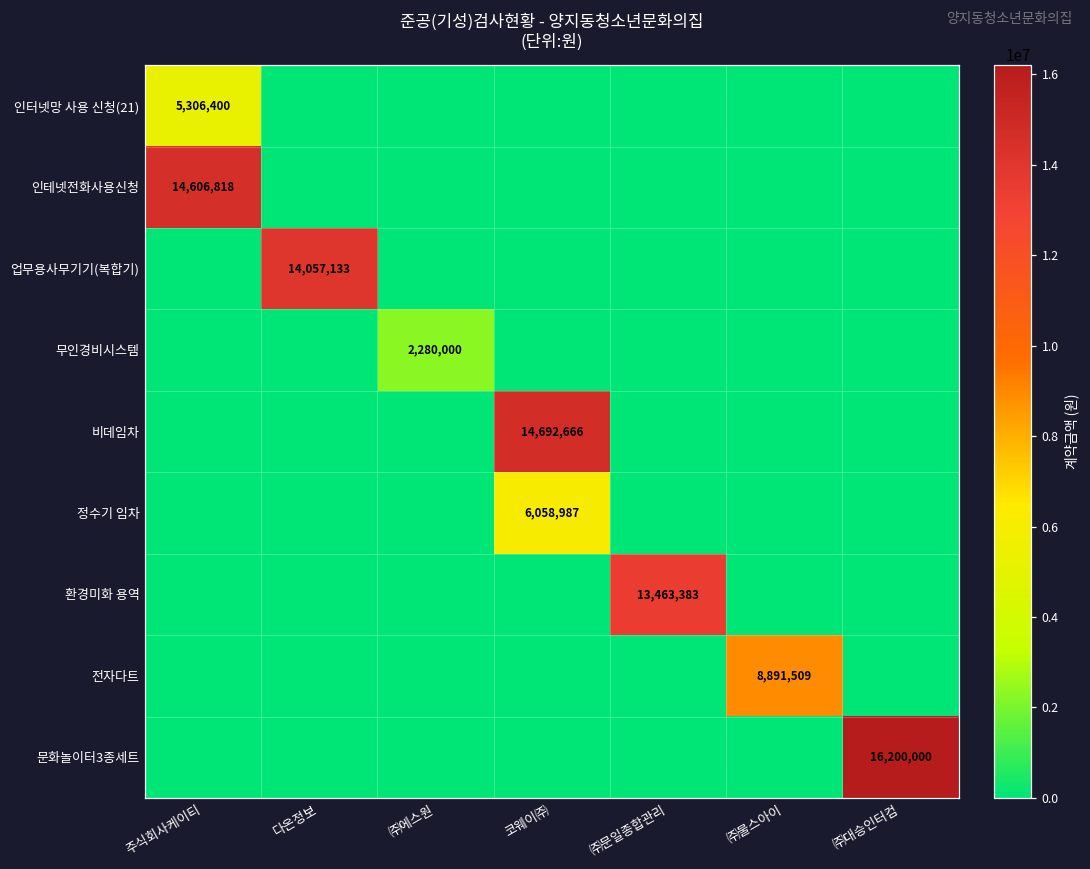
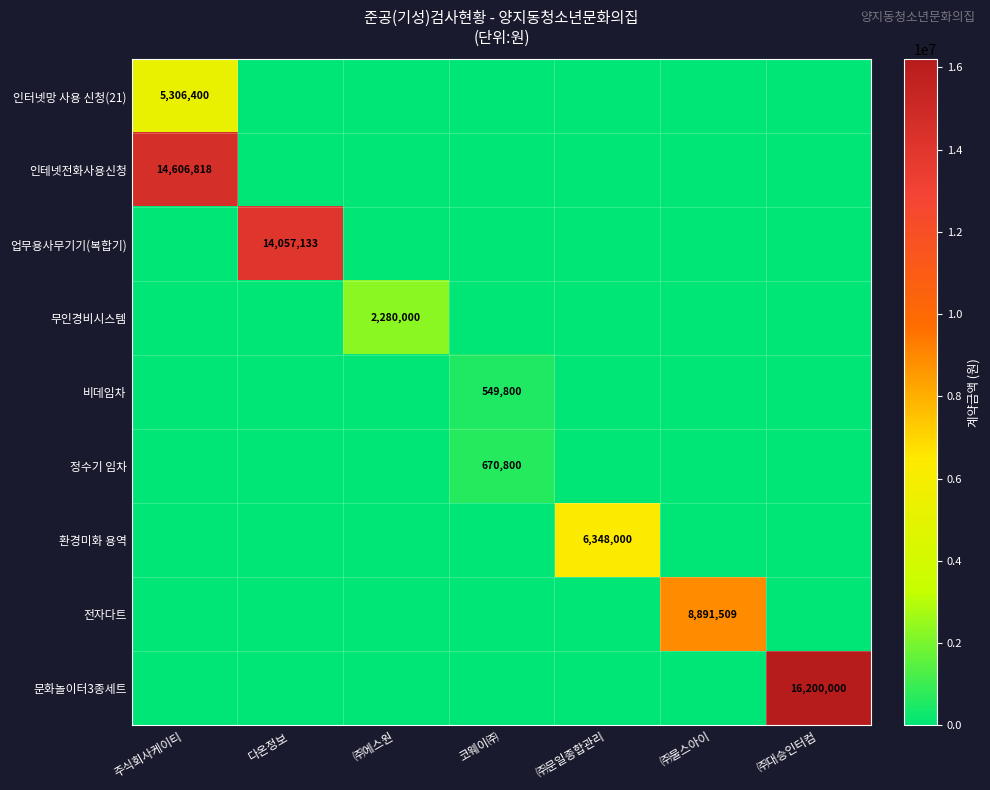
  {
    "인터넷망 사용 신청(21)": {
      "주식회사케이티": "5,306,400"
    },
    "인테넷전화사용신청": {
      "주식회사케이티": "14,606,818"
    },
    "업무용사무기기(복합기)": {
      "다온정보": "14,057,133"
    },
    "무인경비시스템": {
      "㈜에스원": "2,280,000"
    },
    "비데임차": {
-     "코웨이㈜": "14,692,666"
+     "코웨이㈜": "549,800"
    },
    "정수기 임차": {
-     "코웨이㈜": "6,058,987"
+     "코웨이㈜": "670,800"
    },
    "환경미화 용역": {
-     "㈜문일종합관리": "13,463,383"
+     "㈜문일종합관리": "6,348,000"
    },
    "전자다트": {
      "㈜불스아이": "8,891,509"
    },
    "문화놀이터3종세트": {
      "㈜대승인터컴": "16,200,000"
    }
  }
